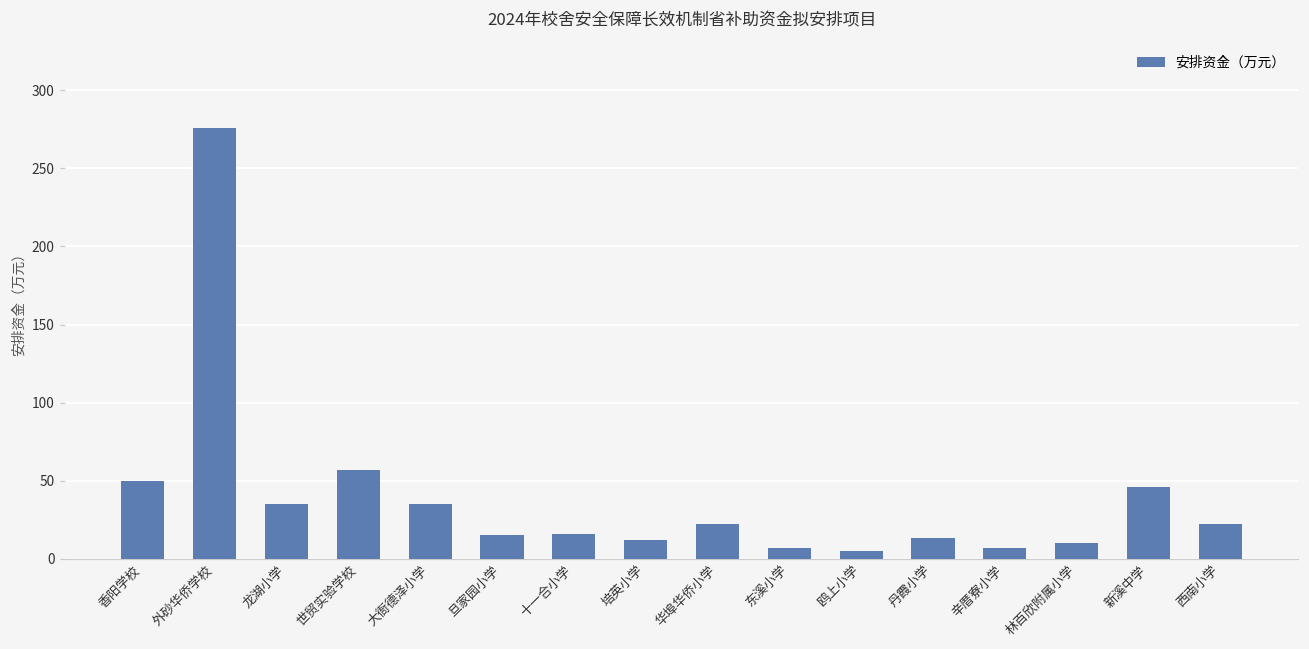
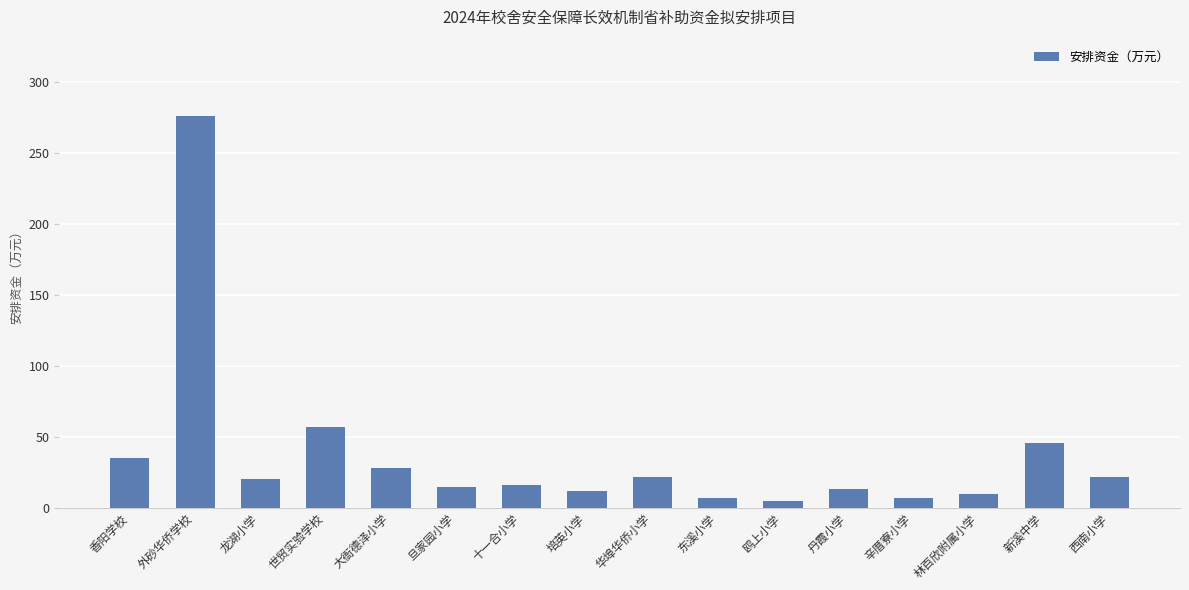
  {
-   "香阳学校": 50,
+   "香阳学校": 35,
    "外砂华侨学校": 276,
-   "龙湖小学": 35,
+   "龙湖小学": 20,
    "世贸实验学校": 57,
-   "大衙德泽小学": 35,
+   "大衙德泽小学": 28,
    "旦家园小学": 15,
    "十一合小学": 16,
    "培英小学": 12,
    "华埠华侨小学": 22,
    "东溪小学": 7,
    "鸥上小学": 5,
    "丹霞小学": 13,
    "辛厝寮小学": 7,
    "林百欣附属小学": 10,
    "新溪中学": 46,
    "西南小学": 22
  }
